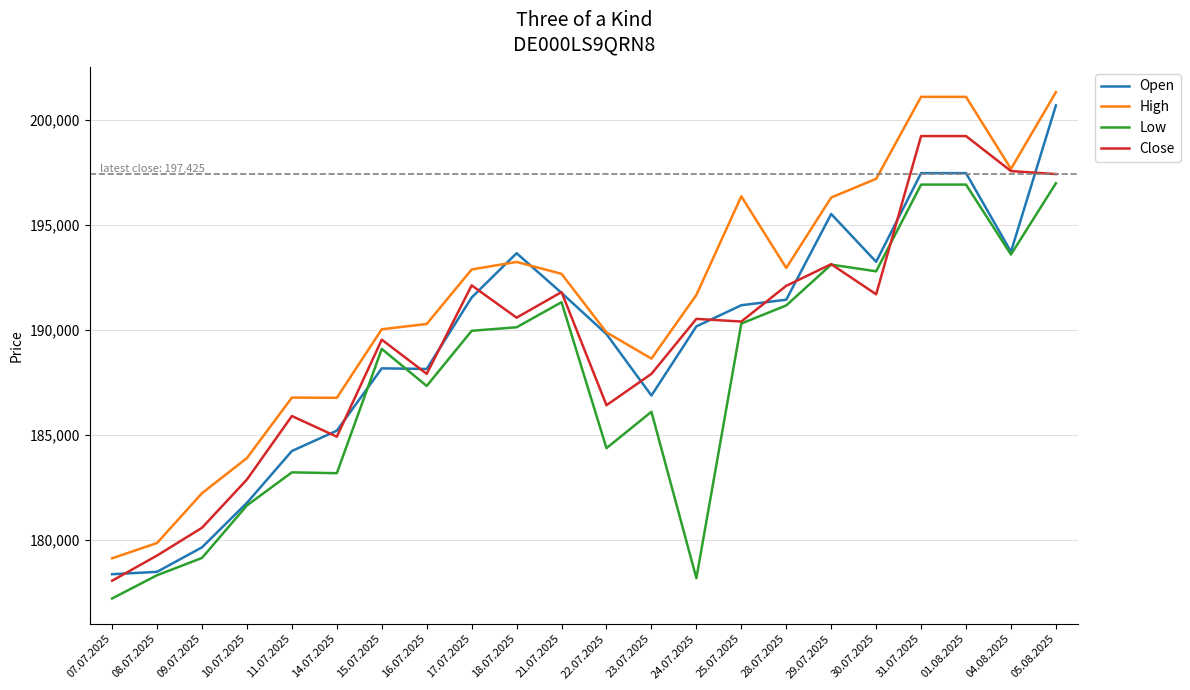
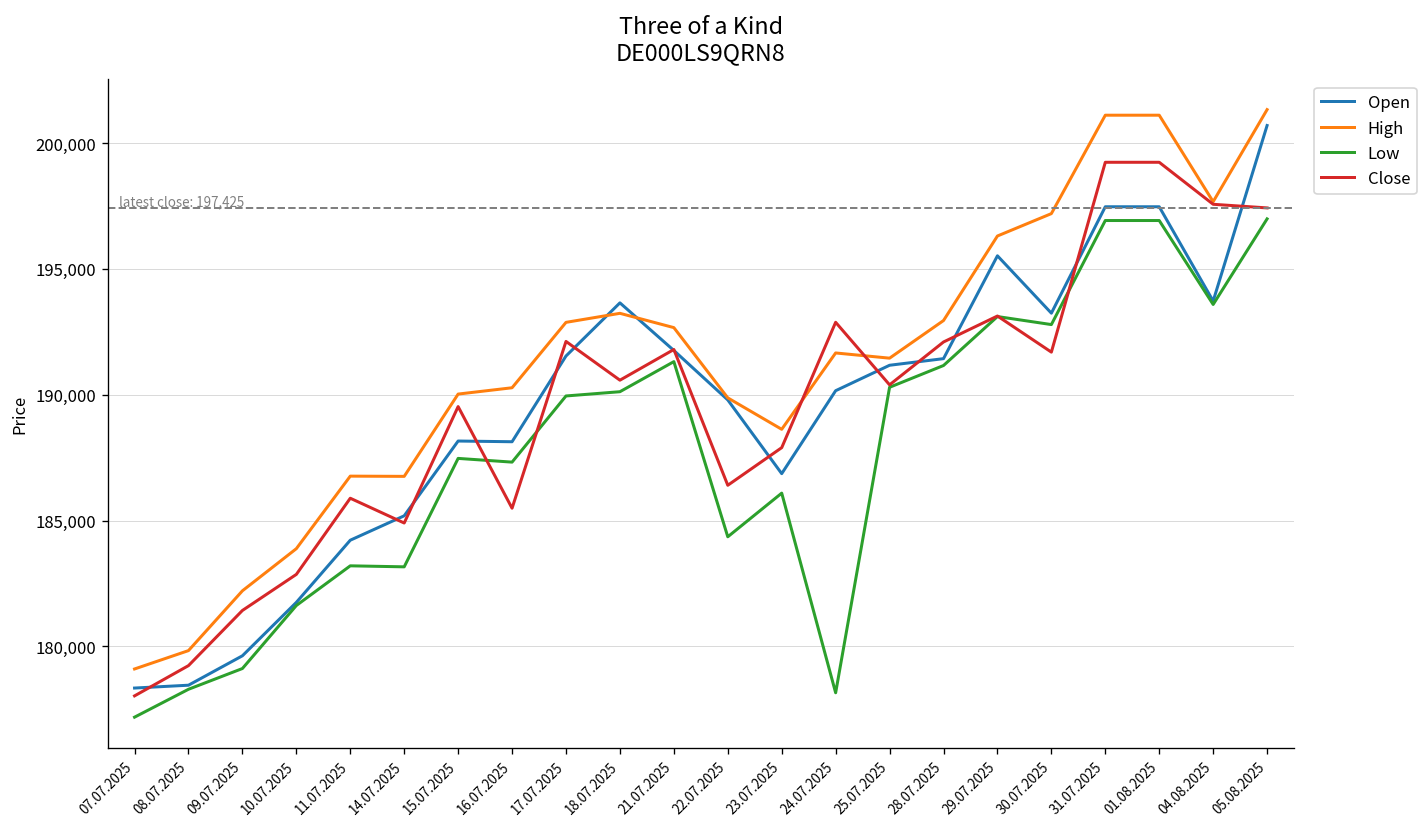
  {
    "Open": {
      "07.07.2025": "178,300",
      "08.07.2025": "178,500",
      "09.07.2025": "179,600",
      "10.07.2025": "181,800",
      "11.07.2025": "184,200",
      "14.07.2025": "185,200",
      "15.07.2025": "188,200",
      "16.07.2025": "188,100",
      "17.07.2025": "191,500",
      "18.07.2025": "193,700",
      "23.07.2025": "186,900",
      "24.07.2025": "190,200",
      "25.07.2025": "191,200",
      "28.07.2025": "191,400",
      "29.07.2025": "195,500",
      "30.07.2025": "193,200",
      "31.07.2025": "197,500",
      "01.08.2025": "197,500",
      "04.08.2025": "193,700",
      "05.08.2025": "200,700"
    },
    "High": {
      "07.07.2025": "179,100",
      "08.07.2025": "179,800",
      "09.07.2025": "182,200",
      "10.07.2025": "183,900",
      "11.07.2025": "186,800",
      "14.07.2025": "186,800",
      "15.07.2025": "190,000",
      "16.07.2025": "190,300",
      "17.07.2025": "192,900",
      "18.07.2025": "193,200",
      "21.07.2025": "192,700",
      "23.07.2025": "188,600",
      "24.07.2025": "191,700",
-     "25.07.2025": "196,400",
+     "25.07.2025": "191,500",
      "28.07.2025": "192,900",
      "29.07.2025": "196,300",
      "30.07.2025": "197,200",
      "31.07.2025": "201,100",
      "01.08.2025": "201,100",
      "05.08.2025": "201,300"
    },
    "Low": {
      "07.07.2025": "177,200",
      "08.07.2025": "178,300",
      "09.07.2025": "179,100",
      "10.07.2025": "181,600",
      "11.07.2025": "183,200",
      "14.07.2025": "183,200",
-     "15.07.2025": "189,100",
+     "15.07.2025": "187,500",
      "16.07.2025": "187,300",
      "17.07.2025": "190,000",
      "18.07.2025": "190,100",
      "21.07.2025": "191,300",
      "22.07.2025": "184,400",
      "23.07.2025": "186,100",
      "24.07.2025": "178,200",
      "28.07.2025": "191,200",
      "30.07.2025": "192,800",
      "31.07.2025": "196,900",
      "01.08.2025": "196,900",
      "04.08.2025": "193,600",
      "05.08.2025": "197,000"
    },
    "Close": {
      "07.07.2025": "178,000",
      "08.07.2025": "179,200",
-     "09.07.2025": "180,600",
+     "09.07.2025": "181,400",
      "10.07.2025": "182,900",
      "11.07.2025": "185,900",
      "14.07.2025": "184,900",
      "15.07.2025": "189,500",
-     "16.07.2025": "187,900",
+     "16.07.2025": "185,500",
      "17.07.2025": "192,100",
      "18.07.2025": "190,600",
      "22.07.2025": "186,400",
      "23.07.2025": "187,900",
-     "24.07.2025": "190,500",
+     "24.07.2025": "192,900",
      "28.07.2025": "192,100",
      "30.07.2025": "191,700",
      "31.07.2025": "199,200",
      "01.08.2025": "199,200",
      "05.08.2025": "197,400"
    }
  }
